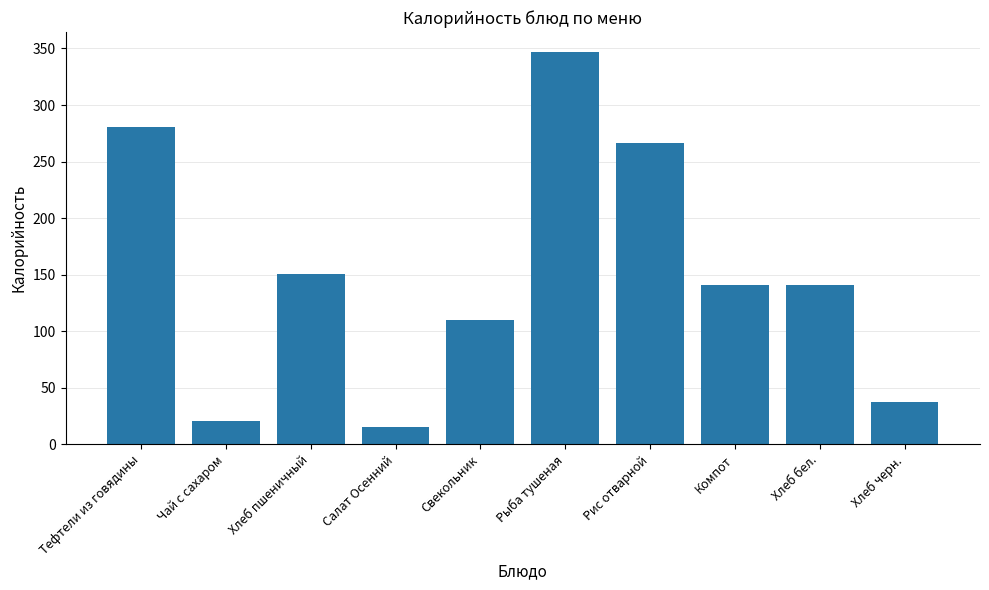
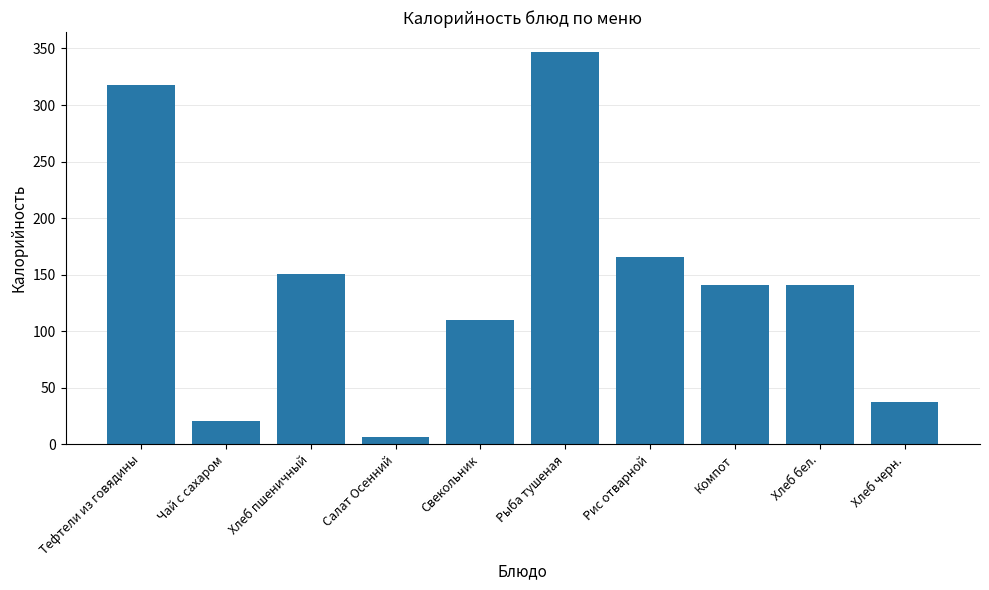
  {
-   "Тефтели из говядины": 281,
+   "Тефтели из говядины": 317,
    "Чай с сахаром": 20,
    "Хлеб пшеничный": 150,
-   "Салат Осенний": 15,
+   "Салат Осенний": 6,
    "Свекольник": 110,
    "Рыба тушеная": 347,
-   "Рис отварной": 266,
+   "Рис отварной": 165,
    "Компот": 141,
    "Хлеб бел.": 141,
    "Хлеб черн.": 37
  }
